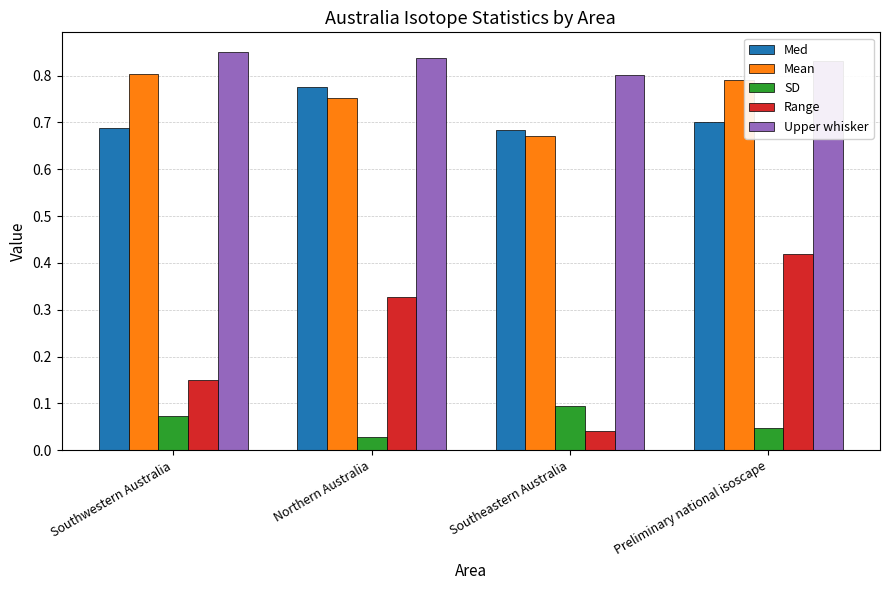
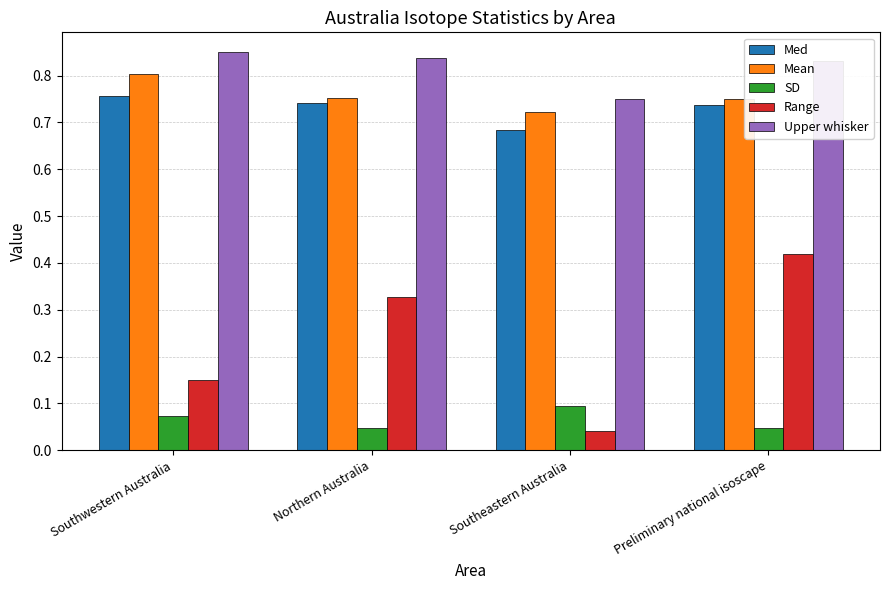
  {
    "Med": {
-     "Southwestern Australia": 0.69,
-     "Northern Australia": 0.78,
+     "Southwestern Australia": 0.76,
+     "Northern Australia": 0.74,
      "Southeastern Australia": 0.68,
-     "Preliminary national isoscape": 0.70
+     "Preliminary national isoscape": 0.74
    },
    "Mean": {
      "Southwestern Australia": 0.80,
      "Northern Australia": 0.75,
-     "Southeastern Australia": 0.67,
-     "Preliminary national isoscape": 0.79
+     "Southeastern Australia": 0.72,
+     "Preliminary national isoscape": 0.75
    },
    "SD": {
      "Southwestern Australia": 0.07,
-     "Northern Australia": 0.03,
+     "Northern Australia": 0.05,
      "Southeastern Australia": 0.10,
      "Preliminary national isoscape": 0.05
    },
    "Range": {
      "Southwestern Australia": 0.15,
      "Northern Australia": 0.33,
      "Southeastern Australia": 0.04,
      "Preliminary national isoscape": 0.42
    },
    "Upper whisker": {
      "Southwestern Australia": 0.85,
      "Northern Australia": 0.84,
-     "Southeastern Australia": 0.80
+     "Southeastern Australia": 0.75
    }
  }
